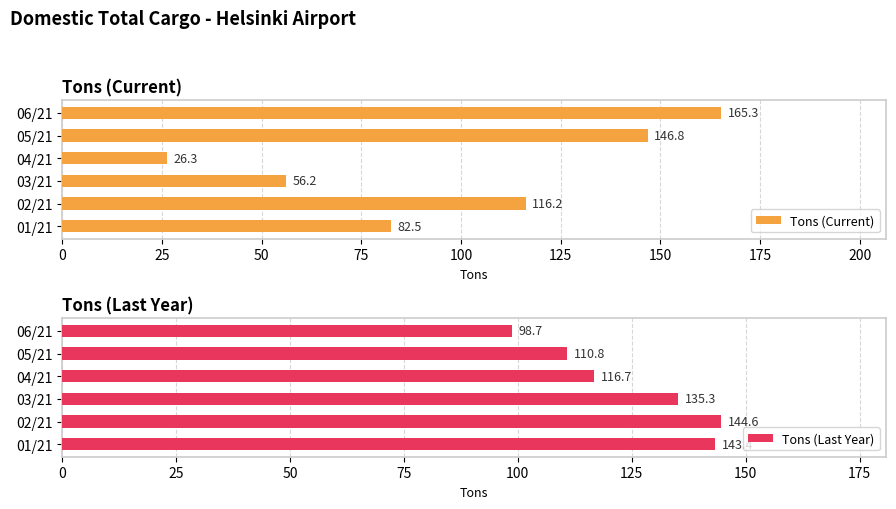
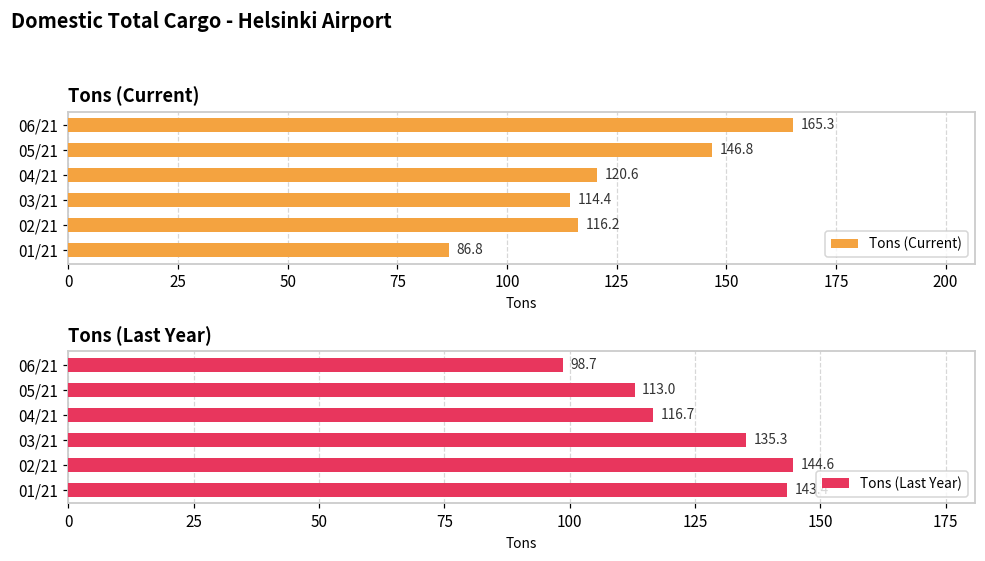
  {
    "Tons (Current)": {
      "06/21": 165.3,
      "05/21": 146.8,
-     "04/21": 26.3,
-     "03/21": 56.2,
+     "04/21": 120.6,
+     "03/21": 114.4,
      "02/21": 116.2,
-     "01/21": 82.5
+     "01/21": 86.8
    },
    "Tons (Last Year)": {
      "06/21": 98.7,
-     "05/21": 110.8,
+     "05/21": 113.0,
      "04/21": 116.7,
      "03/21": 135.3
    }
  }
